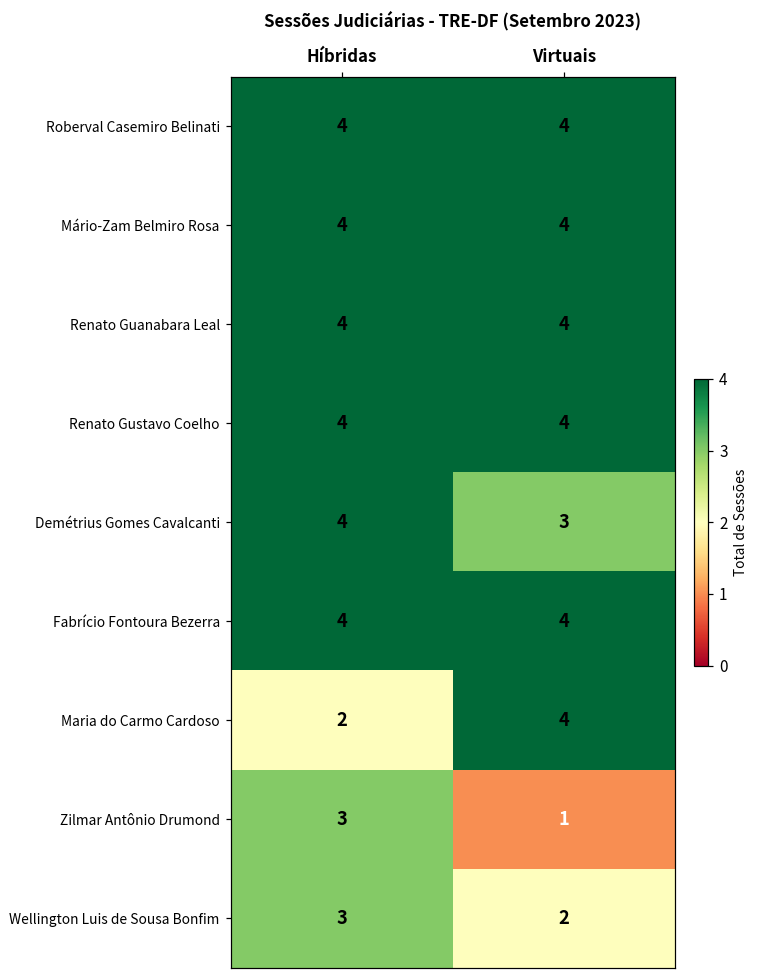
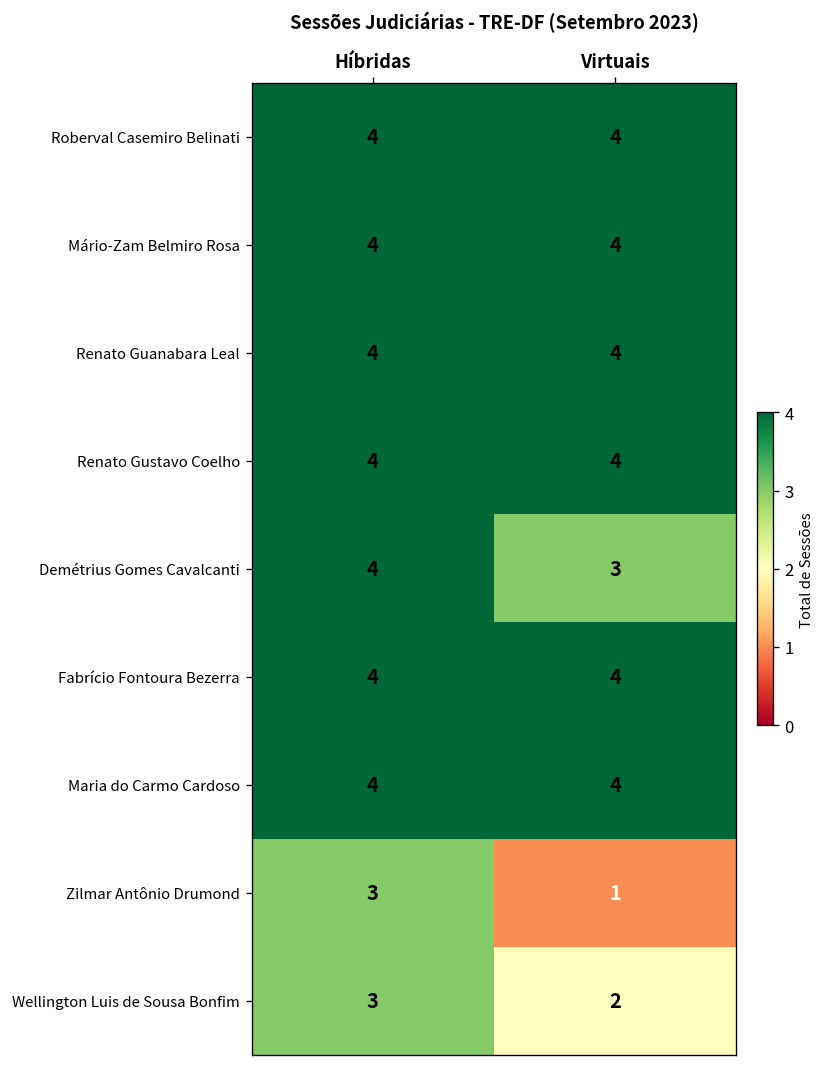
  {
    "Roberval Casemiro Belinati": {
      "Híbridas": 4,
      "Virtuais": 4
    },
    "Mário-Zam Belmiro Rosa": {
      "Híbridas": 4,
      "Virtuais": 4
    },
    "Renato Guanabara Leal": {
      "Híbridas": 4,
      "Virtuais": 4
    },
    "Renato Gustavo Coelho": {
      "Híbridas": 4,
      "Virtuais": 4
    },
    "Demétrius Gomes Cavalcanti": {
      "Híbridas": 4,
      "Virtuais": 3
    },
    "Fabrício Fontoura Bezerra": {
      "Híbridas": 4,
      "Virtuais": 4
    },
    "Maria do Carmo Cardoso": {
-     "Híbridas": 2,
+     "Híbridas": 4,
      "Virtuais": 4
    },
    "Zilmar Antônio Drumond": {
      "Híbridas": 3,
      "Virtuais": 1
    },
    "Wellington Luis de Sousa Bonfim": {
      "Híbridas": 3,
      "Virtuais": 2
    }
  }
